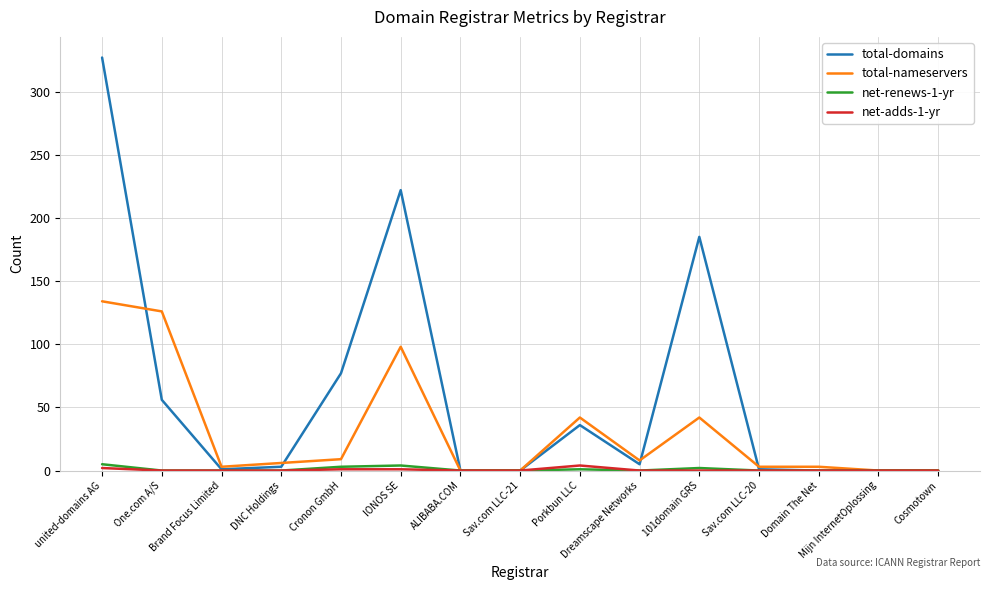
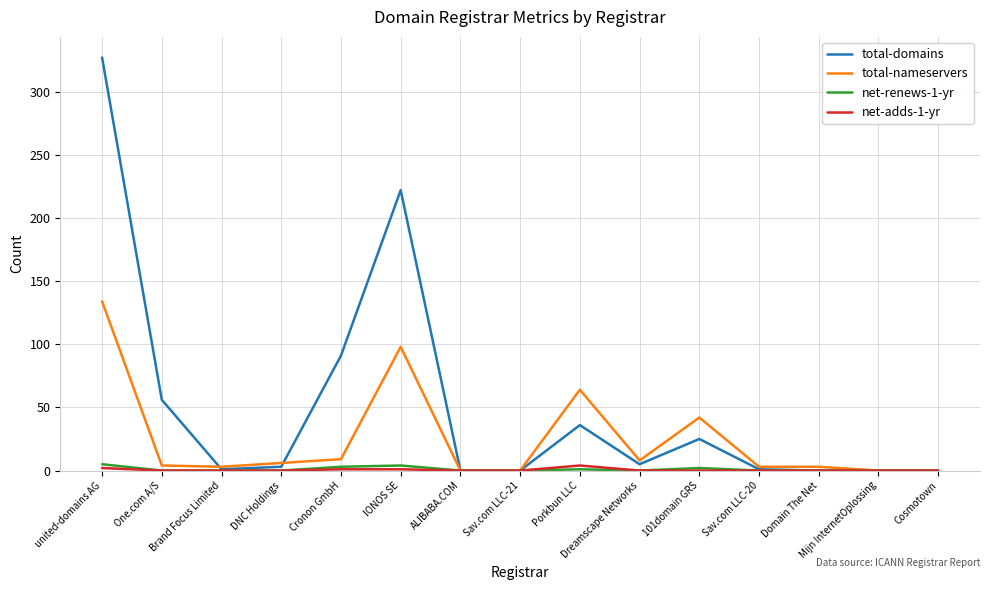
  {
    "total-domains": {
      "united-domains AG": 327,
      "One.com A/S": 56,
      "DNC Holdings": 3,
-     "Cronon GmbH": 77,
+     "Cronon GmbH": 91,
      "IONOS SE": 222,
      "Porkbun LLC": 36,
      "Dreamscape Networks": 5,
-     "101domain GRS": 185
+     "101domain GRS": 25
    },
    "total-nameservers": {
      "united-domains AG": 134,
-     "One.com A/S": 126,
+     "One.com A/S": 4,
      "DNC Holdings": 6,
      "Cronon GmbH": 9,
      "IONOS SE": 98,
-     "Porkbun LLC": 42,
+     "Porkbun LLC": 64,
      "Dreamscape Networks": 8,
      "101domain GRS": 42,
      "Domain The Net": 3
    },
    "net-renews-1-yr": {
      "united-domains AG": 5,
      "IONOS SE": 4,
      "Porkbun LLC": 1,
      "101domain GRS": 2
    },
    "net-adds-1-yr": {
      "united-domains AG": 2,
      "IONOS SE": 1,
      "Porkbun LLC": 4,
      "101domain GRS": 0
    }
  }
